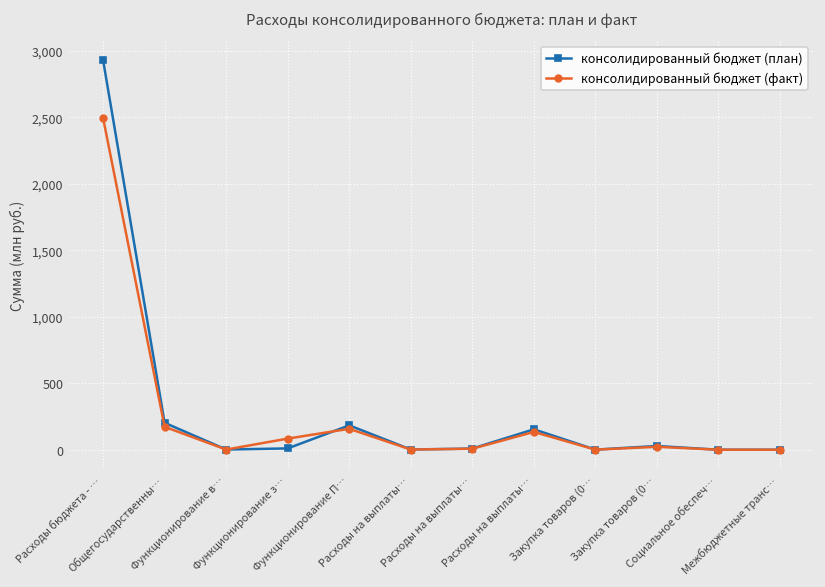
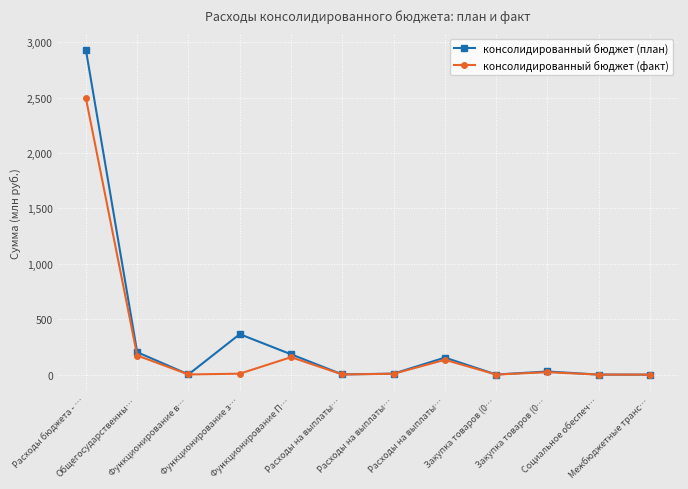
  {
    "консолидированный бюджет (план)": {
      "Расходы бюджета - …": "2,930",
      "Общегосударственны…": "200",
-     "Функционирование з…": "10",
+     "Функционирование з…": "370",
      "Функционирование П…": "180"
    },
    "консолидированный бюджет (факт)": {
      "Расходы бюджета - …": "2,500",
      "Общегосударственны…": "170",
-     "Функционирование з…": "80",
+     "Функционирование з…": "10",
      "Функционирование П…": "160"
    }
  }
